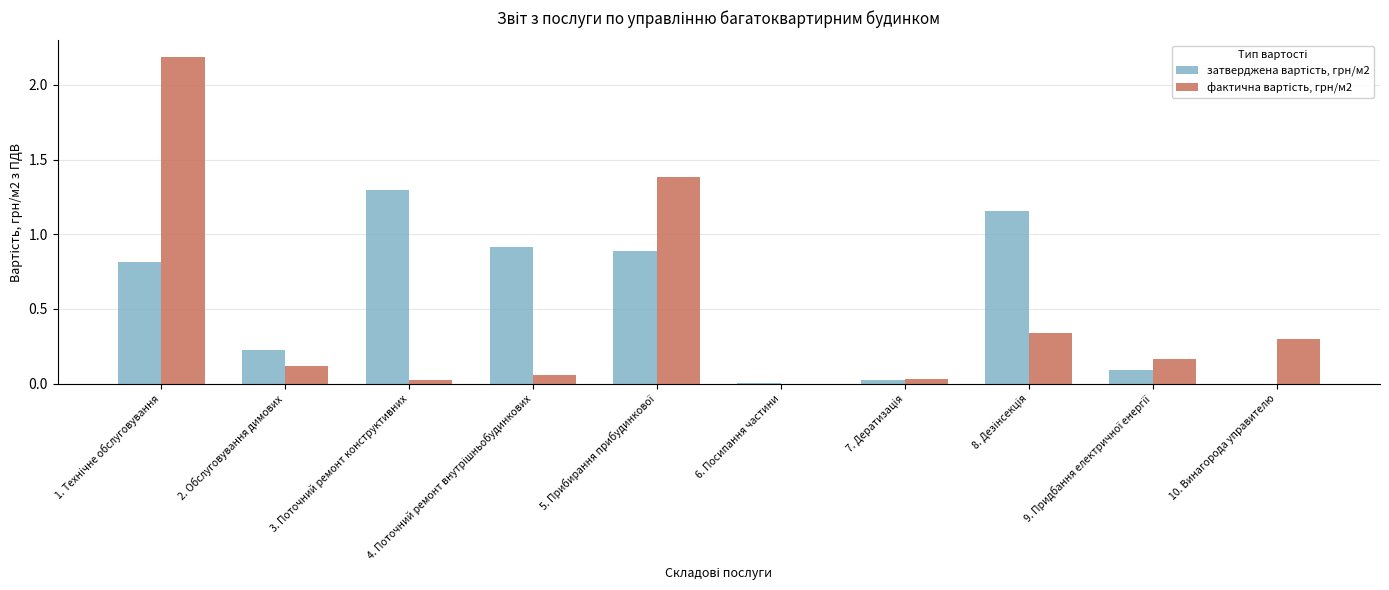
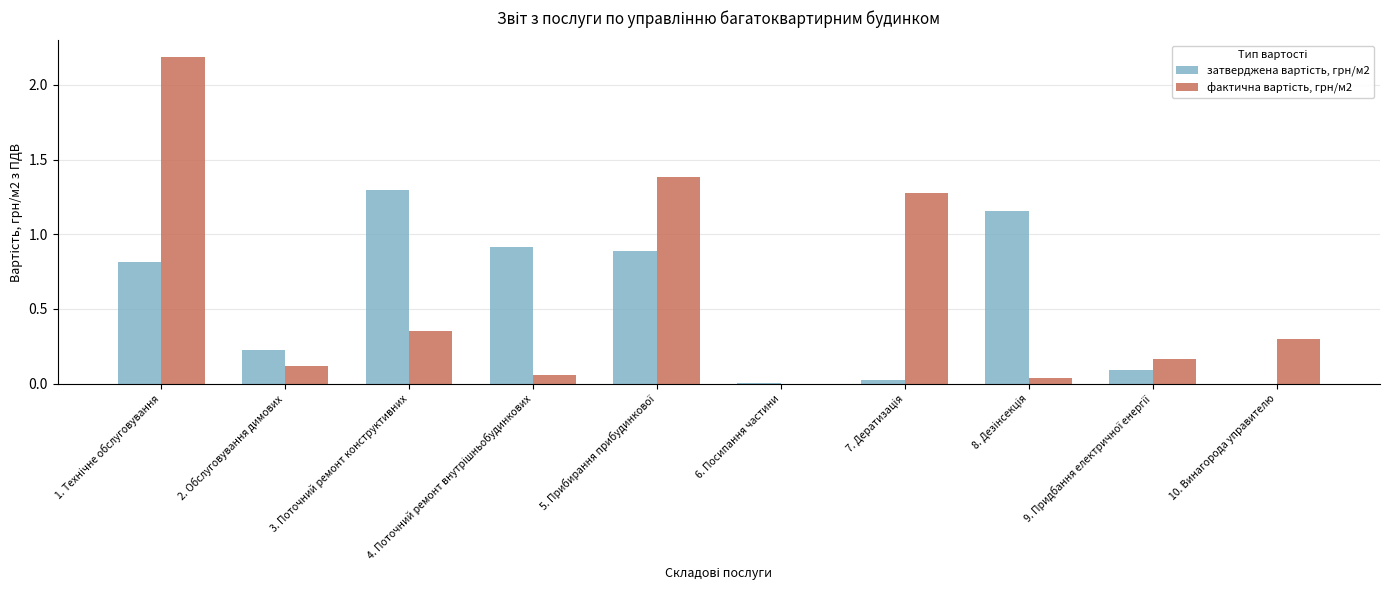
  {
    "затверджена вартість, грн/м2": {
      "1. Технічне обслуговування": 0.82,
      "2. Обслуговування димових": 0.22,
      "3. Поточний ремонт конструктивних": 1.30,
      "4. Поточний ремонт внутрішньобудинкових": 0.92,
      "5. Прибирання прибудинкової": 0.88,
      "7. Дератизація": 0.02,
      "8. Дезінсекція": 1.15,
      "9. Придбання електричної енергії": 0.09,
      "10. Винагорода управителю": 0.00
    },
    "фактична вартість, грн/м2": {
      "1. Технічне обслуговування": 2.19,
      "2. Обслуговування димових": 0.12,
-     "3. Поточний ремонт конструктивних": 0.03,
+     "3. Поточний ремонт конструктивних": 0.36,
      "4. Поточний ремонт внутрішньобудинкових": 0.06,
      "5. Прибирання прибудинкової": 1.38,
      "6. Посипання частини": 0.00,
-     "7. Дератизація": 0.03,
-     "8. Дезінсекція": 0.34,
+     "7. Дератизація": 1.28,
+     "8. Дезінсекція": 0.04,
      "9. Придбання електричної енергії": 0.17,
      "10. Винагорода управителю": 0.30
    }
  }
